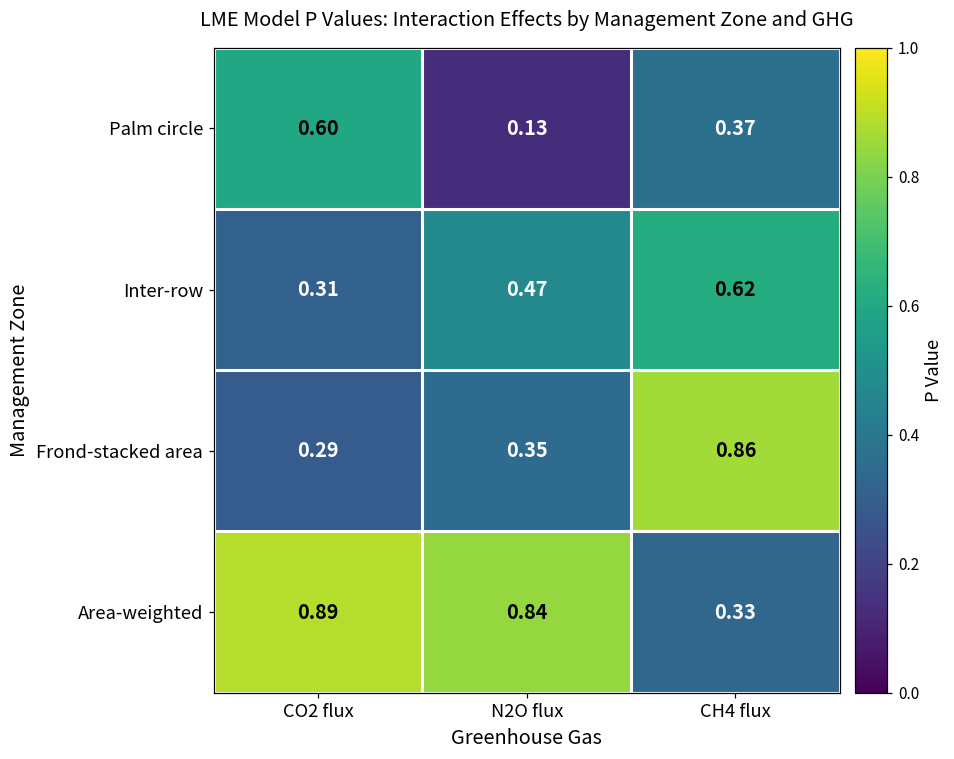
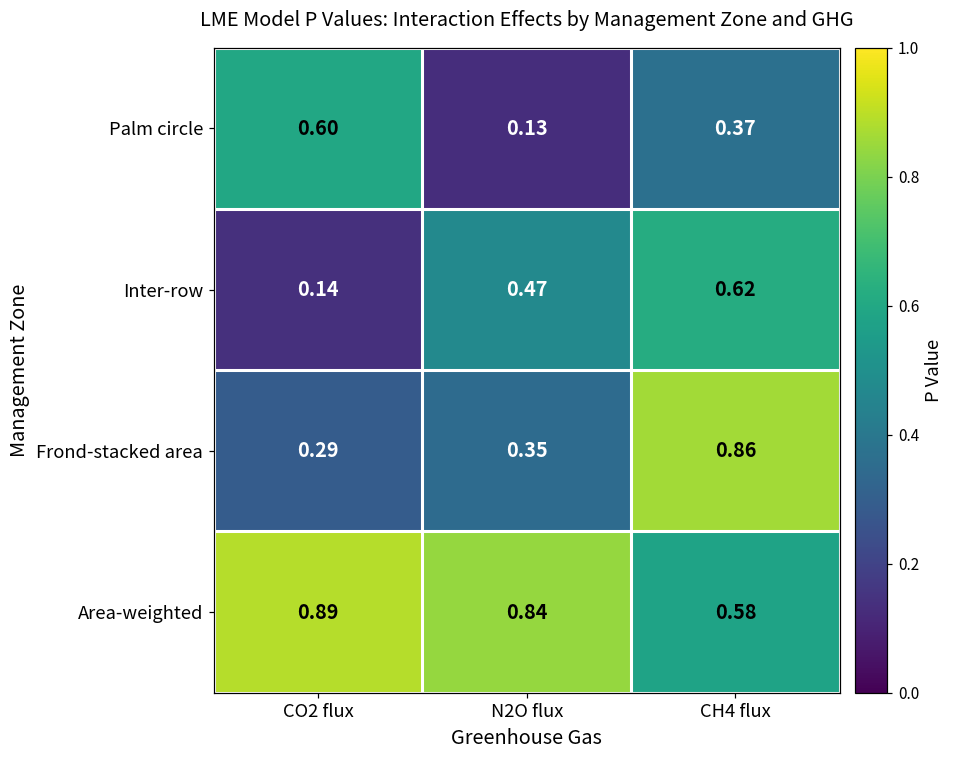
  {
    "Palm circle": {
      "CO2 flux": 0.60,
      "N2O flux": 0.13,
      "CH4 flux": 0.37
    },
    "Inter-row": {
-     "CO2 flux": 0.31,
+     "CO2 flux": 0.14,
      "N2O flux": 0.47,
      "CH4 flux": 0.62
    },
    "Frond-stacked area": {
      "CO2 flux": 0.29,
      "N2O flux": 0.35,
      "CH4 flux": 0.86
    },
    "Area-weighted": {
      "CO2 flux": 0.89,
      "N2O flux": 0.84,
-     "CH4 flux": 0.33
+     "CH4 flux": 0.58
    }
  }
